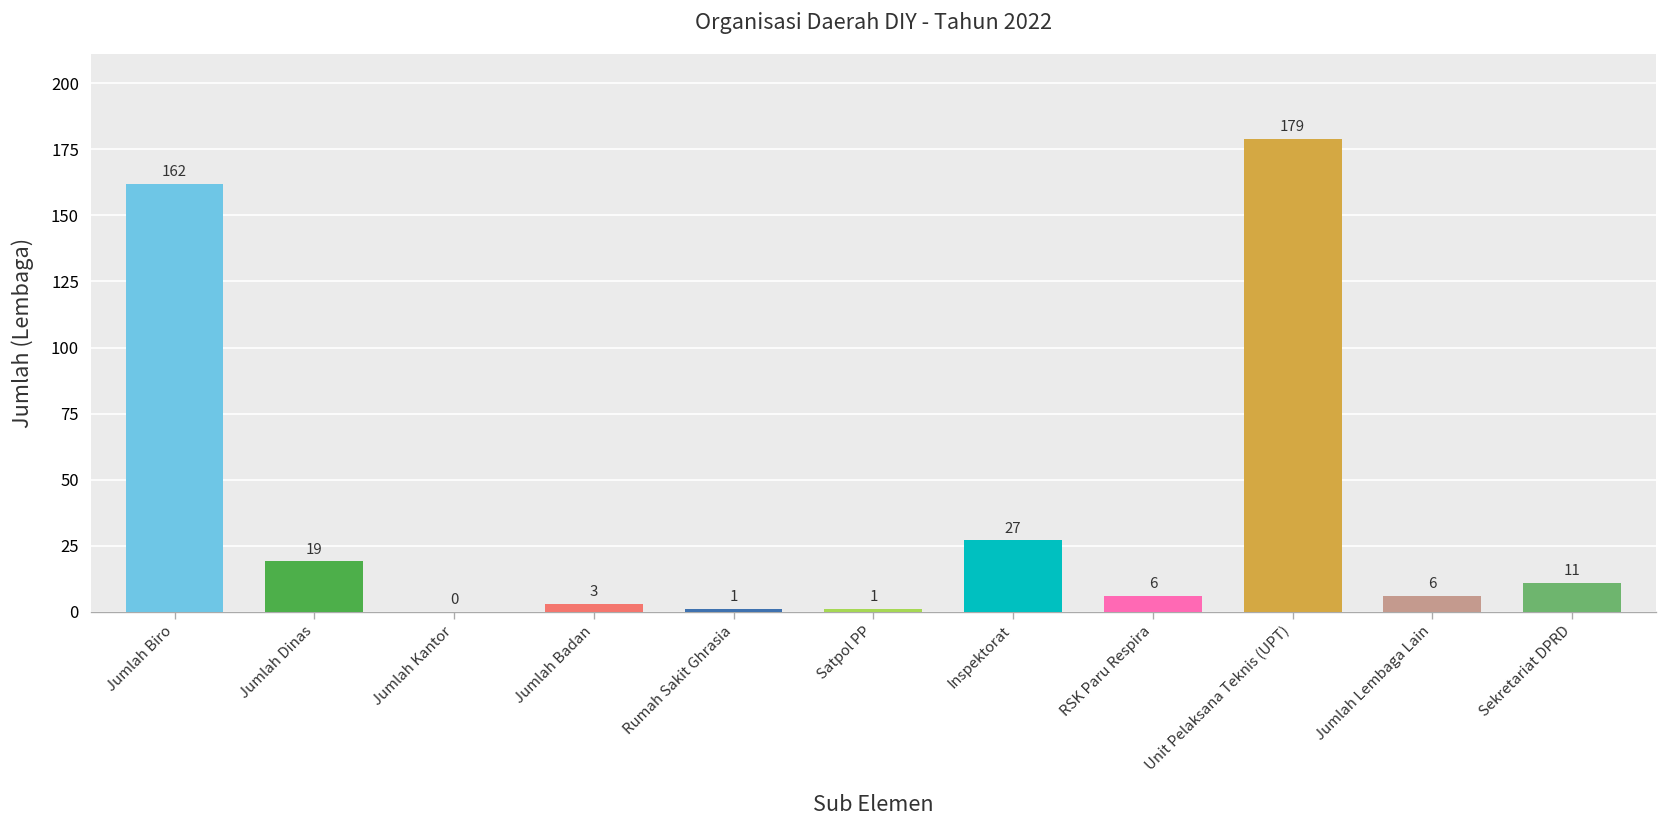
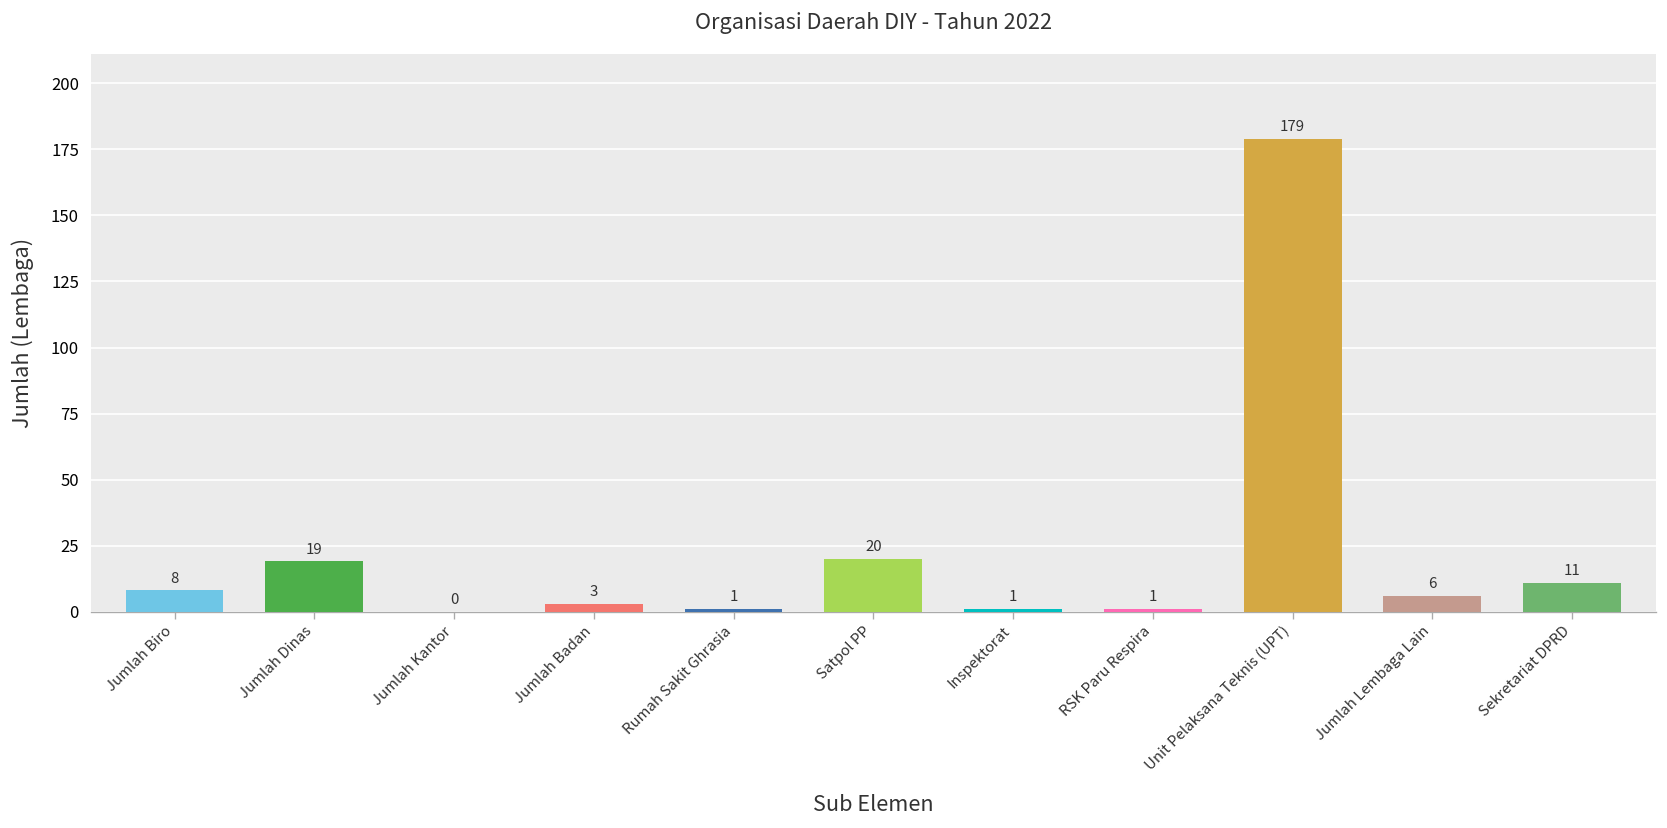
  {
-   "Jumlah Biro": 162,
+   "Jumlah Biro": 8,
    "Jumlah Dinas": 19,
    "Jumlah Kantor": 0,
    "Jumlah Badan": 3,
    "Rumah Sakit Ghrasia": 1,
-   "Satpol PP": 1,
-   "Inspektorat": 27,
-   "RSK Paru Respira": 6,
+   "Satpol PP": 20,
+   "Inspektorat": 1,
+   "RSK Paru Respira": 1,
    "Unit Pelaksana Teknis (UPT)": 179,
    "Jumlah Lembaga Lain": 6,
    "Sekretariat DPRD": 11
  }
